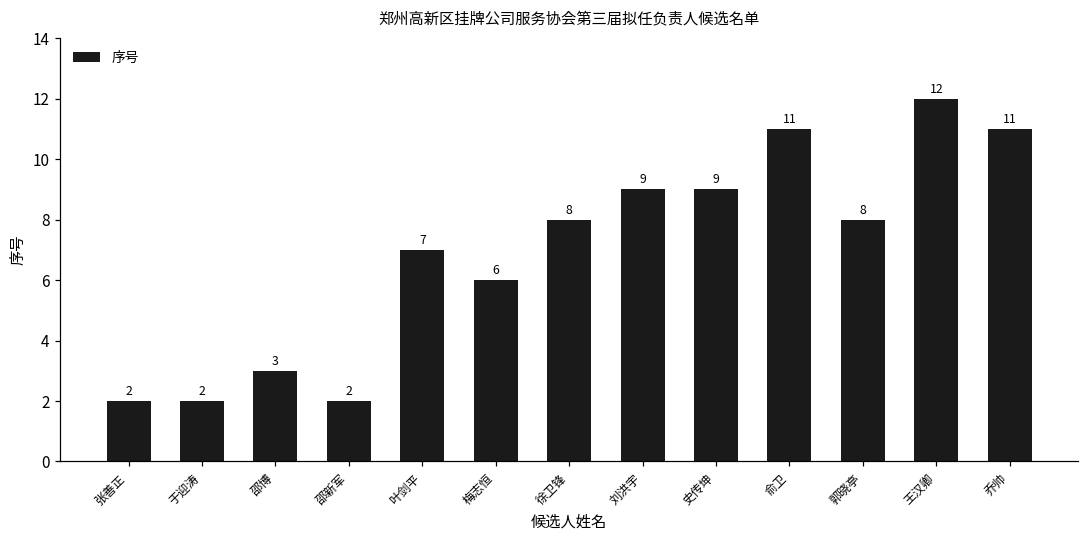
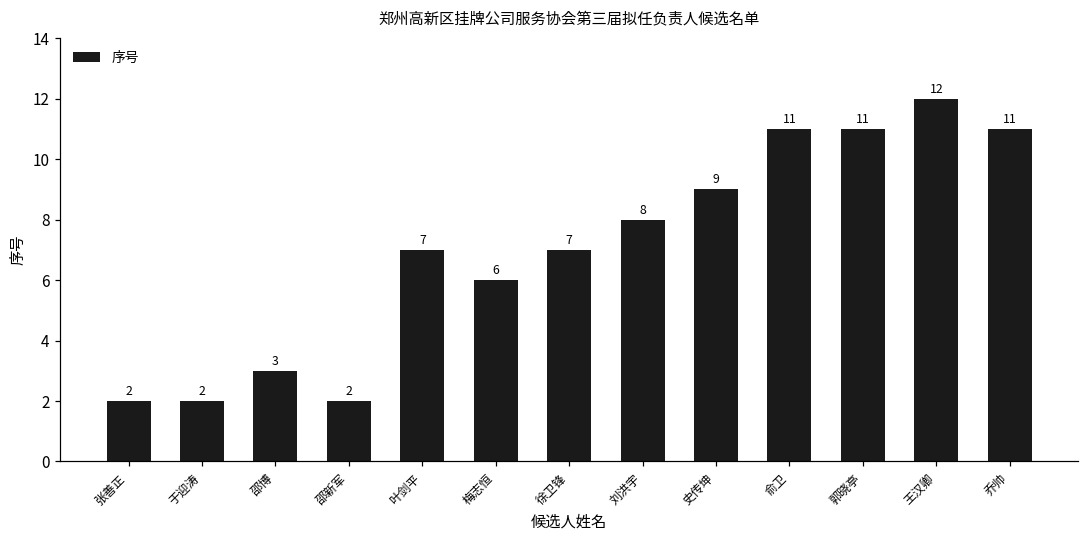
  {
    "张善正": 2,
    "于迎涛": 2,
    "邵博": 3,
    "邵新军": 2,
    "叶剑平": 7,
    "梅志恒": 6,
-   "徐卫锋": 8,
-   "刘洪宇": 9,
+   "徐卫锋": 7,
+   "刘洪宇": 8,
    "史传坤": 9,
    "俞卫": 11,
-   "郭晓亭": 8,
+   "郭晓亭": 11,
    "王汉卿": 12,
    "乔帅": 11
  }
